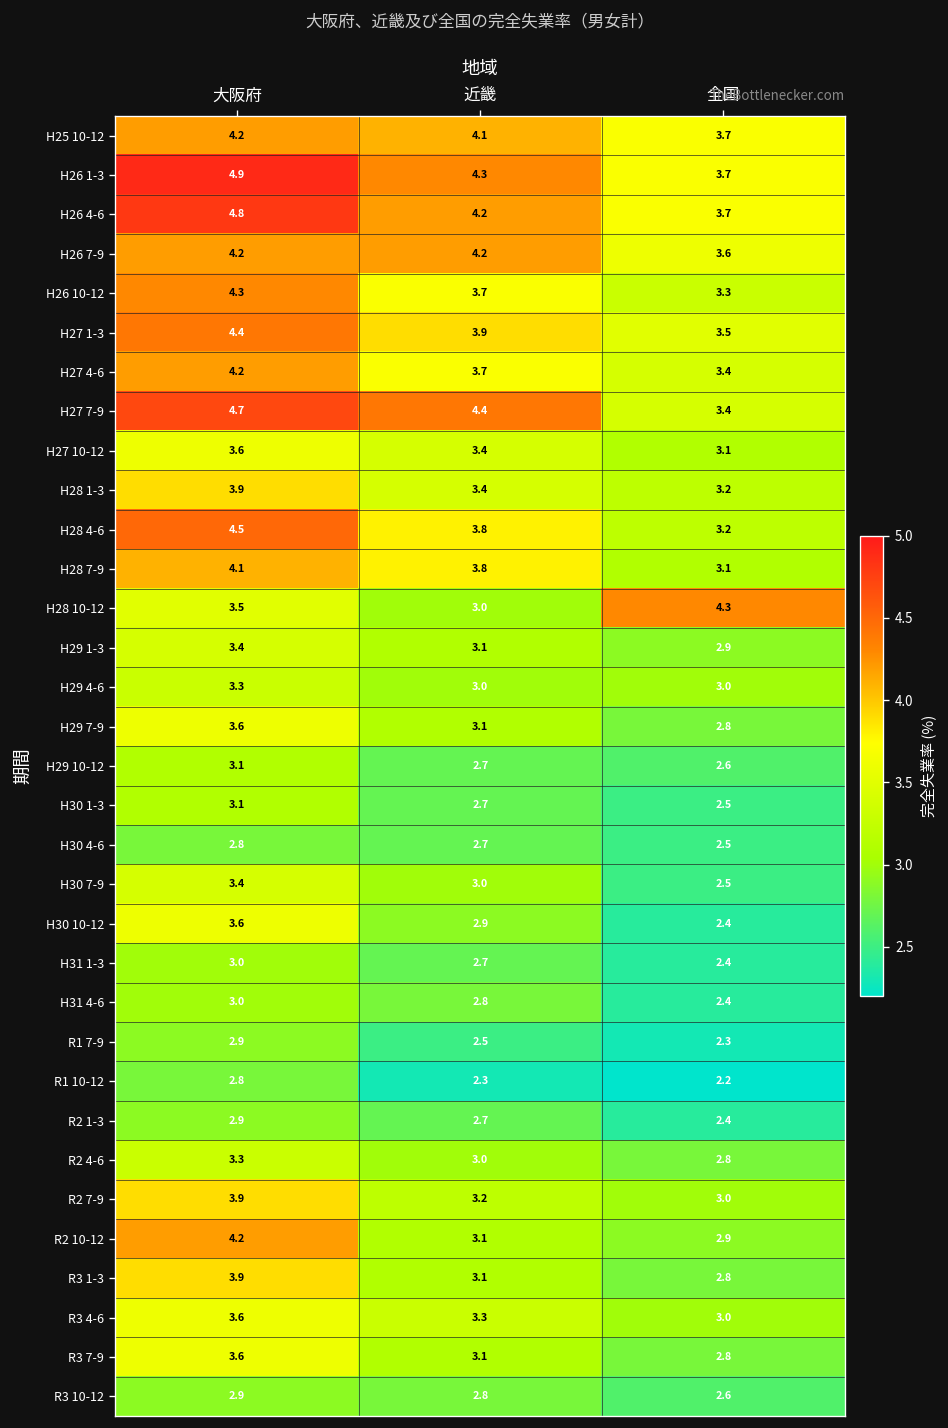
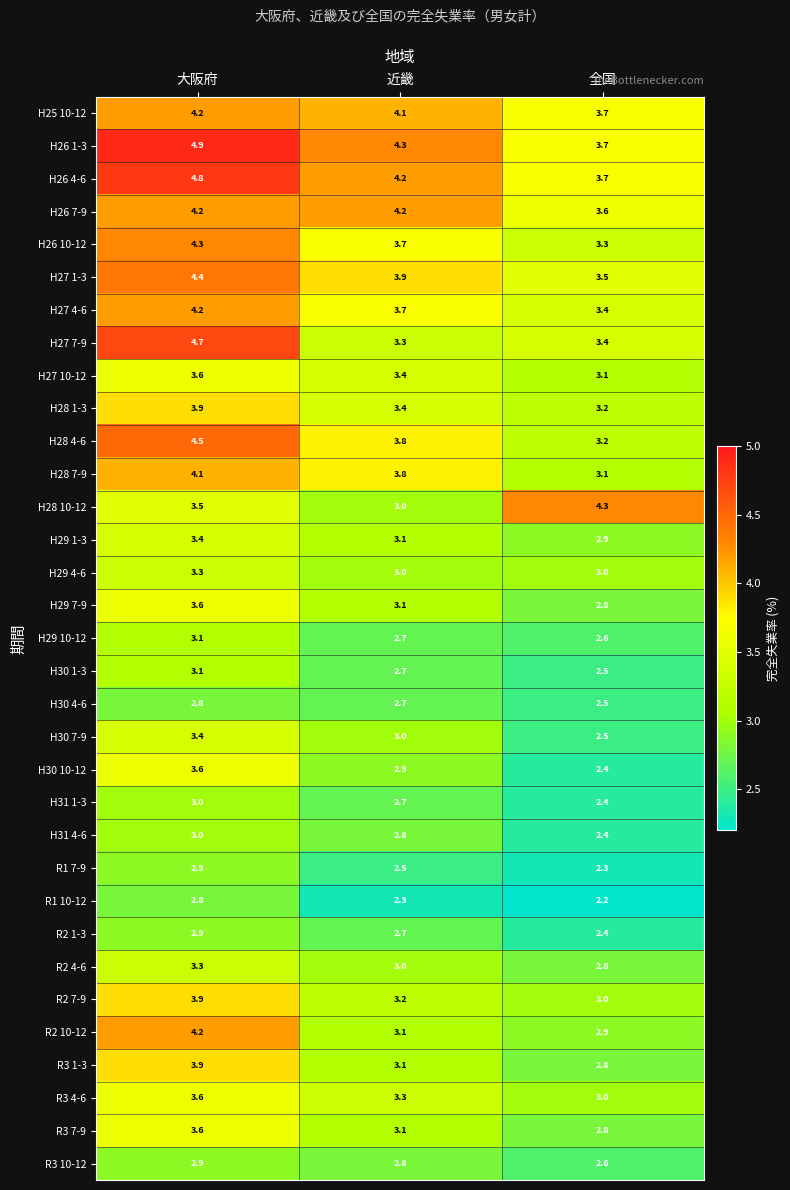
  {
    "H25 10-12": {
      "大阪府": 4.2,
      "近畿": 4.1,
      "全国": 3.7
    },
    "H26 1-3": {
      "大阪府": 4.9,
      "近畿": 4.3,
      "全国": 3.7
    },
    "H26 4-6": {
      "大阪府": 4.8,
      "近畿": 4.2,
      "全国": 3.7
    },
    "H26 7-9": {
      "大阪府": 4.2,
      "近畿": 4.2,
      "全国": 3.6
    },
    "H26 10-12": {
      "大阪府": 4.3,
      "近畿": 3.7,
      "全国": 3.3
    },
    "H27 1-3": {
      "大阪府": 4.4,
      "近畿": 3.9,
      "全国": 3.5
    },
    "H27 4-6": {
      "大阪府": 4.2,
      "近畿": 3.7,
      "全国": 3.4
    },
    "H27 7-9": {
      "大阪府": 4.7,
-     "近畿": 4.4,
+     "近畿": 3.3,
      "全国": 3.4
    },
    "H27 10-12": {
      "大阪府": 3.6,
      "近畿": 3.4,
      "全国": 3.1
    },
    "H28 1-3": {
      "大阪府": 3.9,
      "近畿": 3.4,
      "全国": 3.2
    },
    "H28 4-6": {
      "大阪府": 4.5,
      "近畿": 3.8,
      "全国": 3.2
    },
    "H28 7-9": {
      "大阪府": 4.1,
      "近畿": 3.8,
      "全国": 3.1
    },
    "H28 10-12": {
      "大阪府": 3.5,
      "近畿": 3.0,
      "全国": 4.3
    },
    "H29 1-3": {
      "大阪府": 3.4,
      "近畿": 3.1,
      "全国": 2.9
    },
    "H29 4-6": {
      "大阪府": 3.3,
      "近畿": 3.0,
      "全国": 3.0
    },
    "H29 7-9": {
      "大阪府": 3.6,
      "近畿": 3.1,
      "全国": 2.8
    },
    "H29 10-12": {
      "大阪府": 3.1,
      "近畿": 2.7,
      "全国": 2.6
    },
    "H30 1-3": {
      "大阪府": 3.1,
      "近畿": 2.7,
      "全国": 2.5
    },
    "H30 4-6": {
      "大阪府": 2.8,
      "近畿": 2.7,
      "全国": 2.5
    },
    "H30 7-9": {
      "大阪府": 3.4,
      "近畿": 3.0,
      "全国": 2.5
    },
    "H30 10-12": {
      "大阪府": 3.6,
      "近畿": 2.9,
      "全国": 2.4
    },
    "H31 1-3": {
      "大阪府": 3.0,
      "近畿": 2.7,
      "全国": 2.4
    },
    "H31 4-6": {
      "大阪府": 3.0,
      "近畿": 2.8,
      "全国": 2.4
    },
    "R1 7-9": {
      "大阪府": 2.9,
      "近畿": 2.5,
      "全国": 2.3
    },
    "R1 10-12": {
      "大阪府": 2.8,
      "近畿": 2.3,
      "全国": 2.2
    },
    "R2 1-3": {
      "大阪府": 2.9,
      "近畿": 2.7,
      "全国": 2.4
    },
    "R2 4-6": {
      "大阪府": 3.3,
      "近畿": 3.0,
      "全国": 2.8
    },
    "R2 7-9": {
      "大阪府": 3.9,
      "近畿": 3.2,
      "全国": 3.0
    },
    "R2 10-12": {
      "大阪府": 4.2,
      "近畿": 3.1,
      "全国": 2.9
    },
    "R3 1-3": {
      "大阪府": 3.9,
      "近畿": 3.1,
      "全国": 2.8
    },
    "R3 4-6": {
      "大阪府": 3.6,
      "近畿": 3.3,
      "全国": 3.0
    },
    "R3 7-9": {
      "大阪府": 3.6,
      "近畿": 3.1,
      "全国": 2.8
    },
    "R3 10-12": {
      "大阪府": 2.9,
      "近畿": 2.8,
      "全国": 2.6
    }
  }
